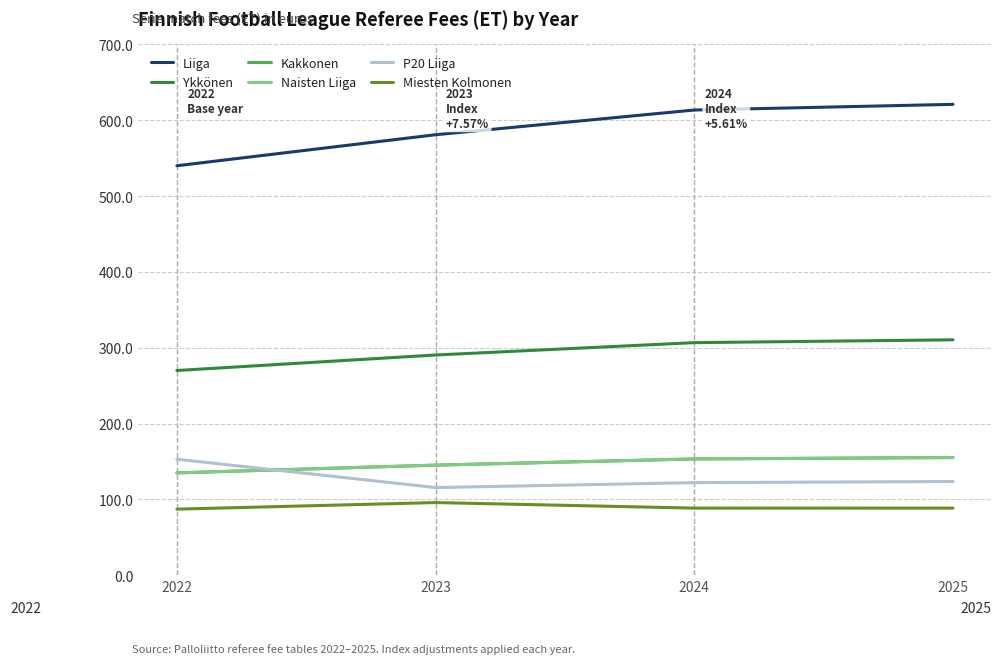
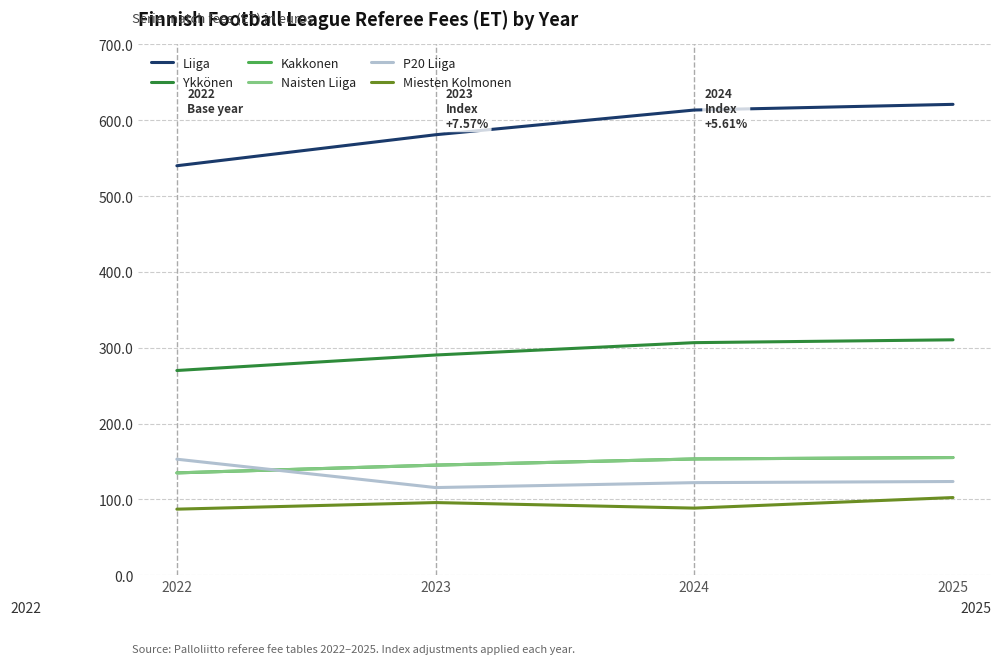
  {
    "Liiga": {
      "2022": 540,
      "2025": 620
    },
    "Ykkönen": {
      "2022": 270,
      "2023": 290,
      "2024": 310,
      "2025": 310
    },
    "Naisten Liiga": {
      "2022": 140,
      "2023": 150,
      "2024": 150,
      "2025": 160
    },
    "P20 Liiga": {
      "2022": 150,
      "2023": 120,
      "2024": 120,
      "2025": 120
    },
    "Miesten Kolmonen": {
      "2022": 90,
      "2023": 100,
      "2024": 90,
-     "2025": 90
+     "2025": 100
    }
  }
